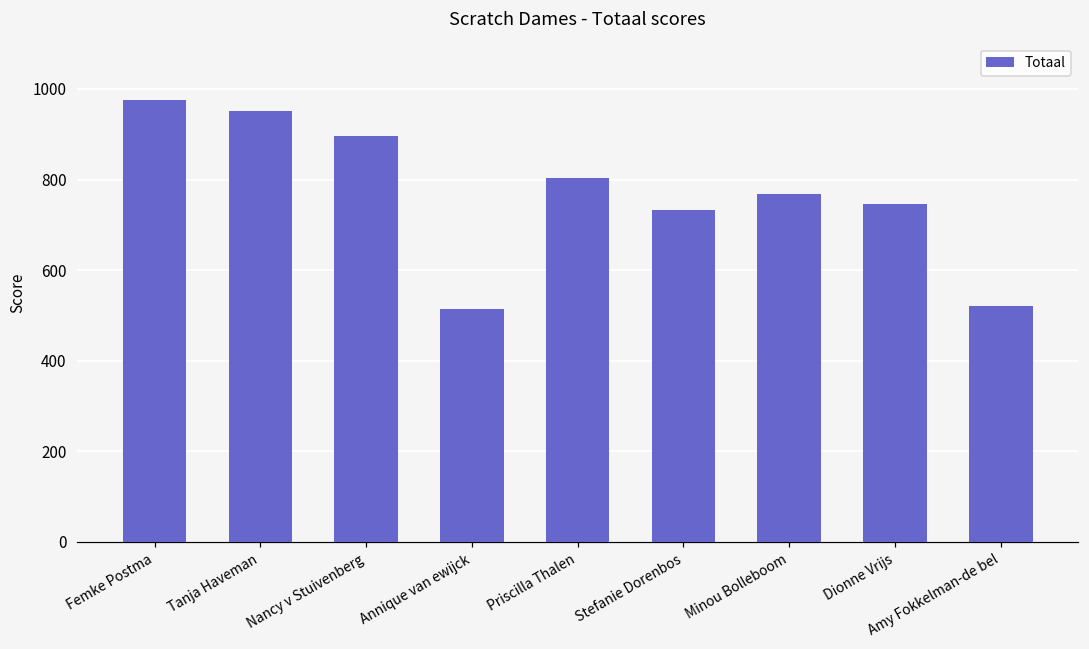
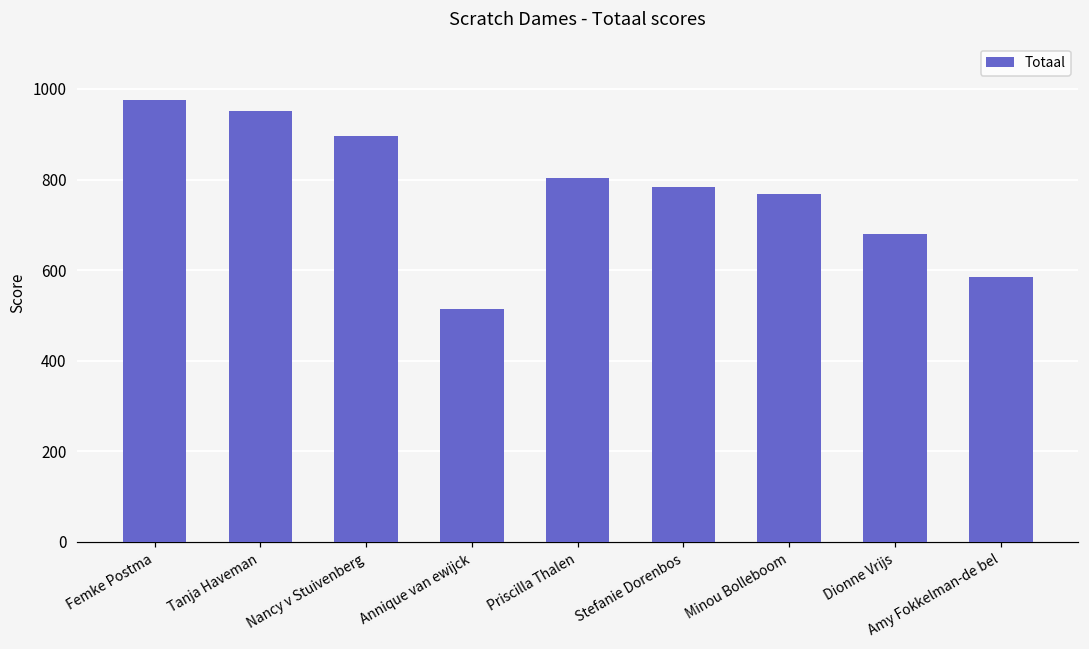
  {
    "Femke Postma": 980,
    "Tanja Haveman": 950,
    "Nancy v Stuivenberg": 900,
    "Annique van ewijck": 520,
    "Priscilla Thalen": 800,
-   "Stefanie Dorenbos": 730,
+   "Stefanie Dorenbos": 780,
    "Minou Bolleboom": 770,
-   "Dionne Vrijs": 750,
-   "Amy Fokkelman-de bel": 520
+   "Dionne Vrijs": 680,
+   "Amy Fokkelman-de bel": 580
  }
